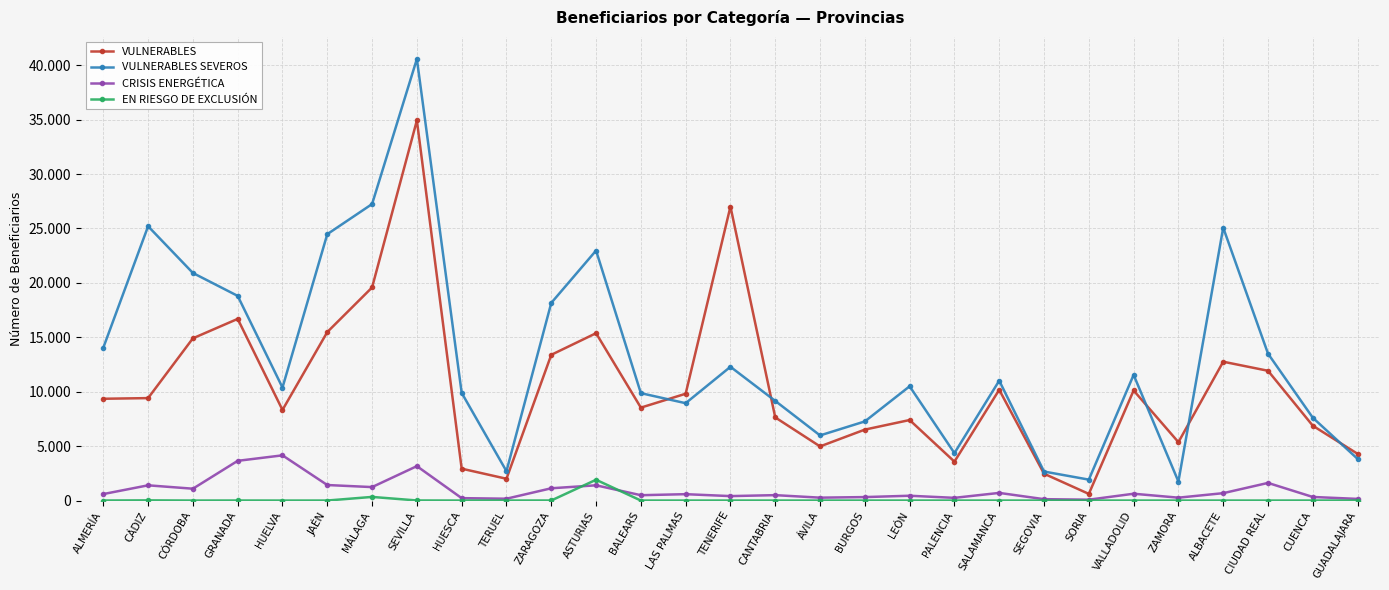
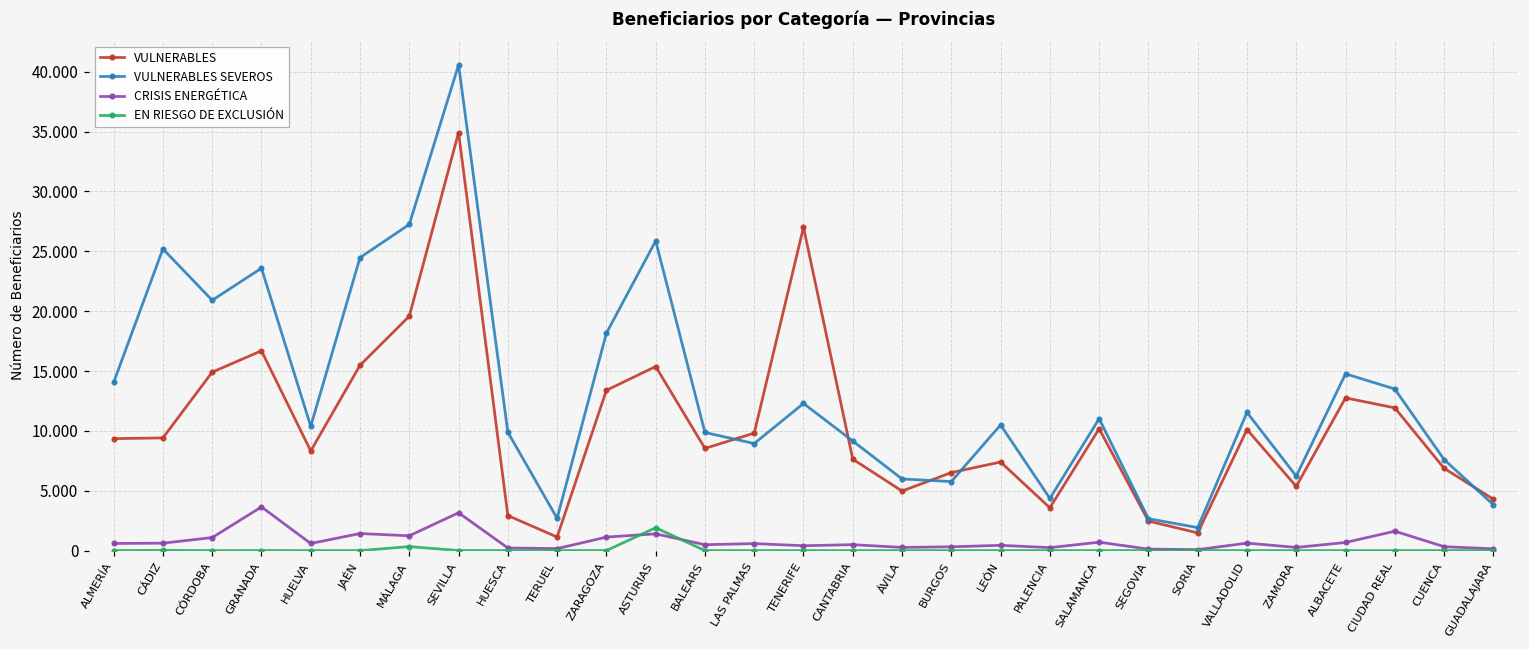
  {
    "VULNERABLES": {
      "ALMERÍA": 9.4,
      "CÁDIZ": 9.4,
      "CÓRDOBA": 14.9,
      "GRANADA": 16.7,
      "HUELVA": 8.3,
      "JAÉN": 15.5,
      "MÁLAGA": 19.6,
      "SEVILLA": 34.9,
      "HUESCA": 2.9,
-     "TERUEL": 2.0,
+     "TERUEL": 1.1,
      "ZARAGOZA": 13.4,
      "ASTURIAS": 15.4,
      "BALEARS": 8.5,
      "LAS PALMAS": 9.8,
      "TENERIFE": 27.0,
      "CANTABRIA": 7.6,
      "ÁVILA": 5.0,
      "BURGOS": 6.5,
      "LEÓN": 7.4,
      "PALENCIA": 3.6,
      "SALAMANCA": 10.2,
-     "SORIA": 0.6,
+     "SORIA": 1.5,
      "VALLADOLID": 10.1,
      "ZAMORA": 5.4,
      "ALBACETE": 12.8,
      "CIUDAD REAL": 11.9,
      "CUENCA": 6.9,
      "GUADALAJARA": 4.3
    },
    "VULNERABLES SEVEROS": {
      "ALMERÍA": 14.0,
      "CÁDIZ": 25.2,
      "CÓRDOBA": 20.9,
-     "GRANADA": 18.8,
+     "GRANADA": 23.6,
      "HUELVA": 10.4,
      "JAÉN": 24.5,
      "MÁLAGA": 27.2,
      "SEVILLA": 40.6,
      "HUESCA": 9.9,
      "TERUEL": 2.7,
      "ZARAGOZA": 18.2,
-     "ASTURIAS": 23.0,
+     "ASTURIAS": 25.9,
      "BALEARS": 9.9,
      "LAS PALMAS": 8.9,
      "TENERIFE": 12.3,
      "CANTABRIA": 9.2,
      "ÁVILA": 6.0,
-     "BURGOS": 7.3,
+     "BURGOS": 5.8,
      "LEÓN": 10.5,
      "PALENCIA": 4.4,
      "SALAMANCA": 11.0,
      "SORIA": 1.9,
      "VALLADOLID": 11.5,
-     "ZAMORA": 1.7,
-     "ALBACETE": 25.1,
+     "ZAMORA": 6.2,
+     "ALBACETE": 14.8,
      "CIUDAD REAL": 13.5,
      "CUENCA": 7.6,
      "GUADALAJARA": 3.8
    },
    "CRISIS ENERGÉTICA": {
      "ALMERÍA": 0.6,
-     "CÁDIZ": 1.4,
+     "CÁDIZ": 0.6,
      "CÓRDOBA": 1.1,
      "GRANADA": 3.6,
-     "HUELVA": 4.2,
+     "HUELVA": 0.6,
      "JAÉN": 1.4,
      "MÁLAGA": 1.2,
      "SEVILLA": 3.2,
      "ZARAGOZA": 1.1,
      "ASTURIAS": 1.4,
      "BALEARS": 0.5,
      "LAS PALMAS": 0.6,
      "TENERIFE": 0.4,
      "CANTABRIA": 0.5,
      "ÁVILA": 0.3,
      "BURGOS": 0.3,
      "LEÓN": 0.4,
      "PALENCIA": 0.2,
      "SALAMANCA": 0.7,
      "VALLADOLID": 0.6,
      "ZAMORA": 0.3,
      "ALBACETE": 0.7,
      "CIUDAD REAL": 1.6,
      "CUENCA": 0.3
    },
    "EN RIESGO DE EXCLUSIÓN": {
      "ALMERÍA": 0.0,
      "CÁDIZ": 0.0,
      "CÓRDOBA": 0.0,
      "GRANADA": 0.0,
      "HUELVA": 0.0,
      "JAÉN": 0.0,
      "MÁLAGA": 0.3,
      "SEVILLA": 0.0,
      "ZARAGOZA": 0.0,
      "ASTURIAS": 1.9,
      "BALEARS": 0.0,
      "LAS PALMAS": 0.0,
      "TENERIFE": 0.0,
      "CANTABRIA": 0.0,
      "ÁVILA": 0.0,
      "BURGOS": 0.0,
      "LEÓN": 0.0,
      "PALENCIA": 0.0,
      "SALAMANCA": 0.0,
      "VALLADOLID": 0.0,
      "ZAMORA": 0.0,
      "ALBACETE": 0.0,
      "CIUDAD REAL": 0.0,
      "CUENCA": 0.0
    }
  }
